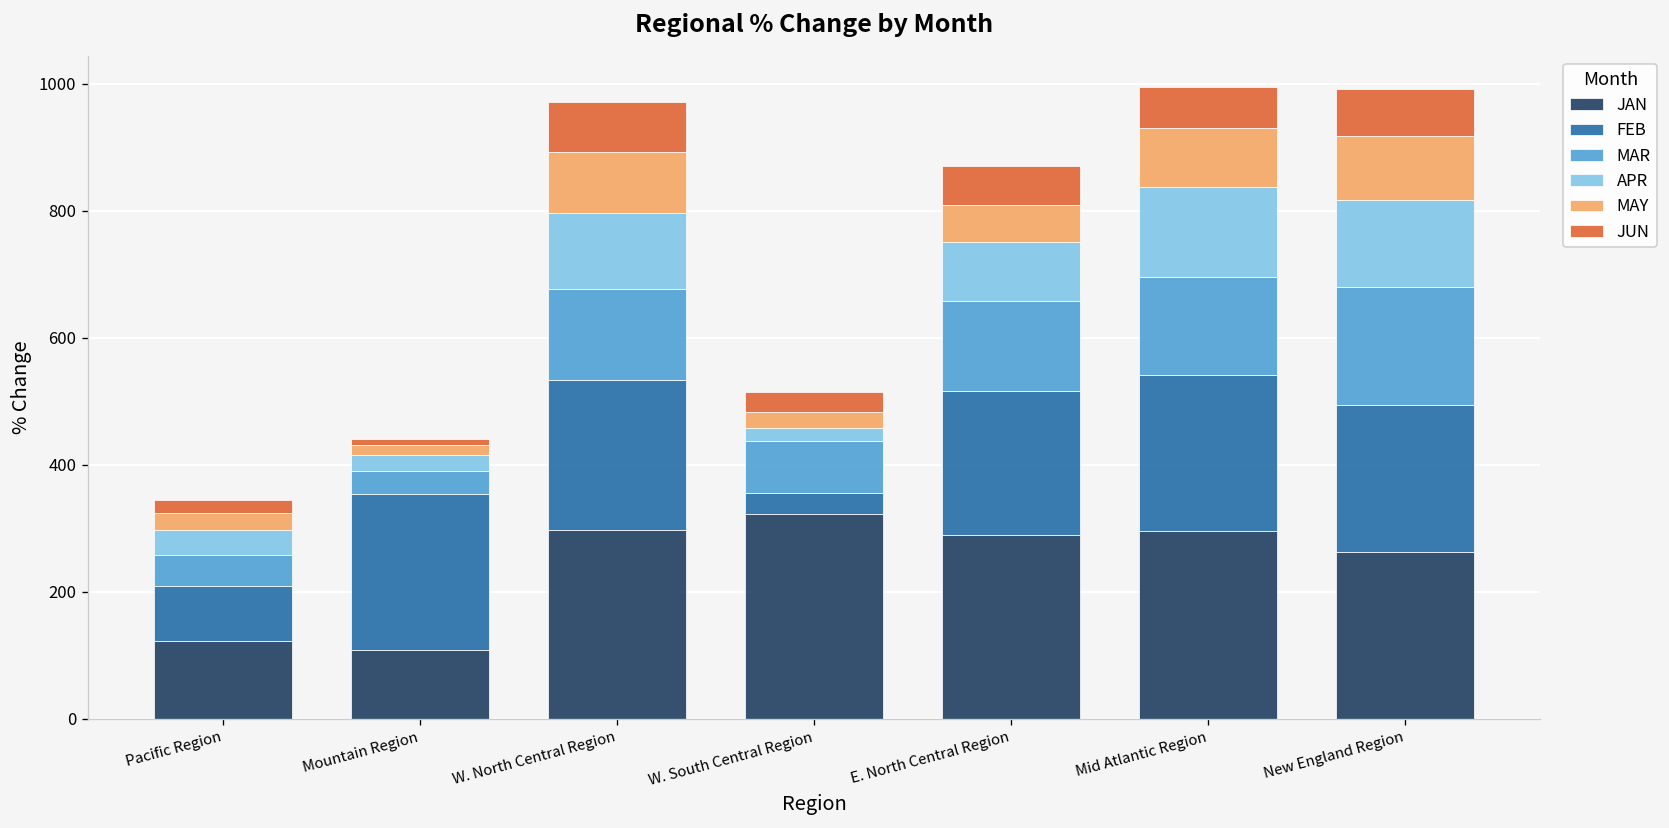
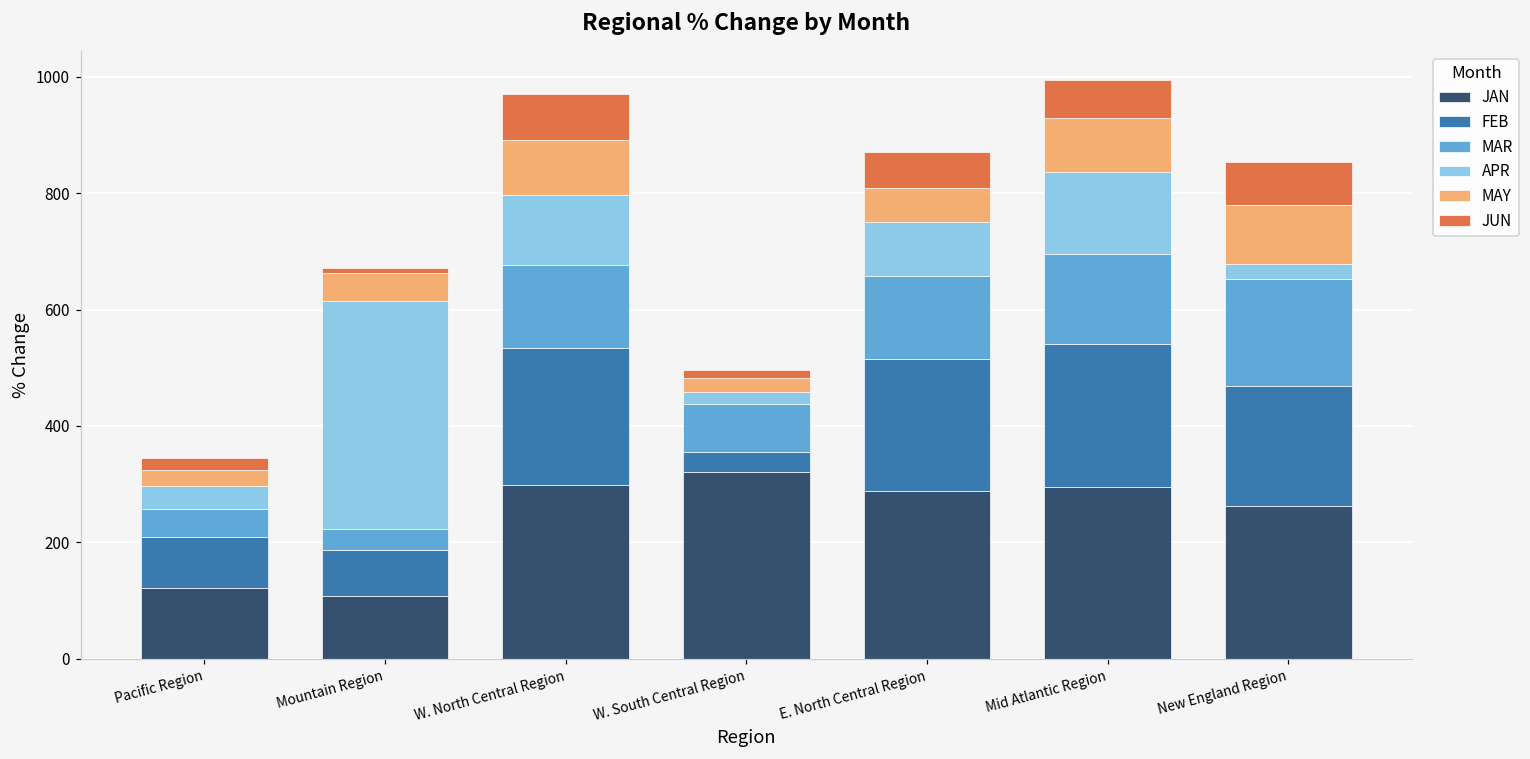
  {
    "JAN": {
      "Pacific Region": 120,
      "Mountain Region": 110,
      "W. North Central Region": 300,
      "W. South Central Region": 320,
      "E. North Central Region": 290,
      "Mid Atlantic Region": 300,
      "New England Region": 260
    },
    "FEB": {
      "Pacific Region": 90,
-     "Mountain Region": 250,
+     "Mountain Region": 80,
      "W. North Central Region": 240,
      "W. South Central Region": 30,
      "E. North Central Region": 230,
      "Mid Atlantic Region": 250,
-     "New England Region": 230
+     "New England Region": 210
    },
    "MAR": {
      "Pacific Region": 50,
      "Mountain Region": 40,
      "W. North Central Region": 140,
      "W. South Central Region": 80,
      "E. North Central Region": 140,
      "Mid Atlantic Region": 150,
      "New England Region": 190
    },
    "APR": {
      "Pacific Region": 40,
-     "Mountain Region": 30,
+     "Mountain Region": 390,
      "W. North Central Region": 120,
      "W. South Central Region": 20,
      "E. North Central Region": 90,
      "Mid Atlantic Region": 140,
-     "New England Region": 140
+     "New England Region": 30
    },
    "MAY": {
      "Pacific Region": 30,
-     "Mountain Region": 20,
+     "Mountain Region": 50,
      "W. North Central Region": 100,
      "W. South Central Region": 20,
      "E. North Central Region": 60,
      "Mid Atlantic Region": 90,
      "New England Region": 100
    },
    "JUN": {
      "Pacific Region": 20,
      "Mountain Region": 10,
      "W. North Central Region": 80,
-     "W. South Central Region": 30,
+     "W. South Central Region": 10,
      "E. North Central Region": 60,
      "Mid Atlantic Region": 60,
      "New England Region": 70
    }
  }
